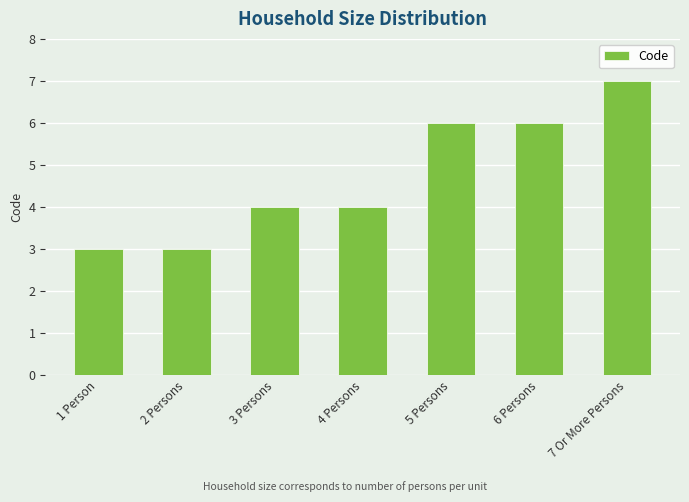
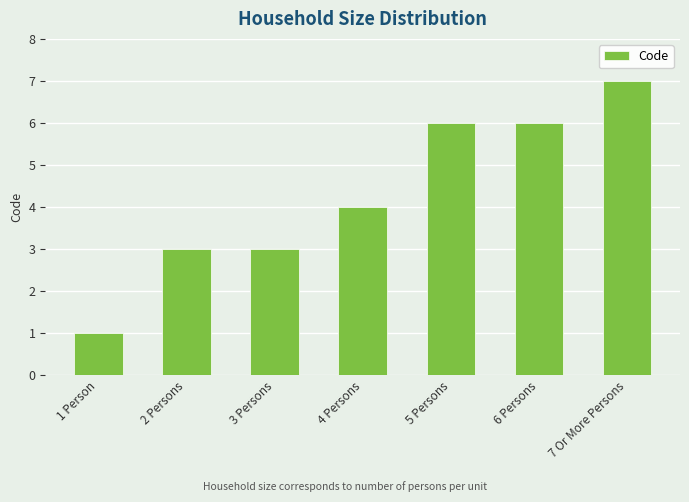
  {
-   "1 Person": 3,
+   "1 Person": 1,
    "2 Persons": 3,
-   "3 Persons": 4,
+   "3 Persons": 3,
    "4 Persons": 4,
    "5 Persons": 6,
    "6 Persons": 6,
    "7 Or More Persons": 7
  }
